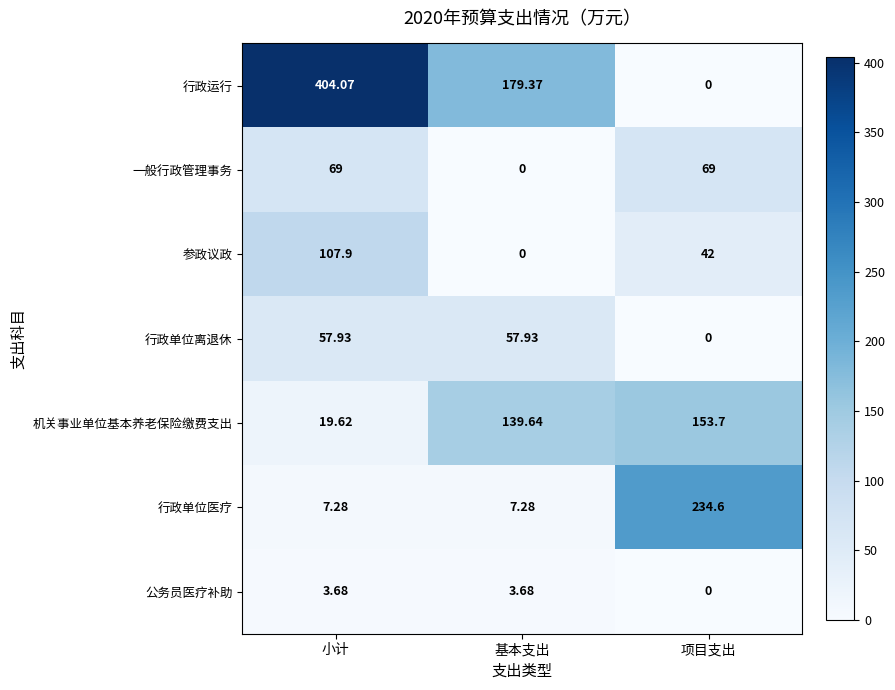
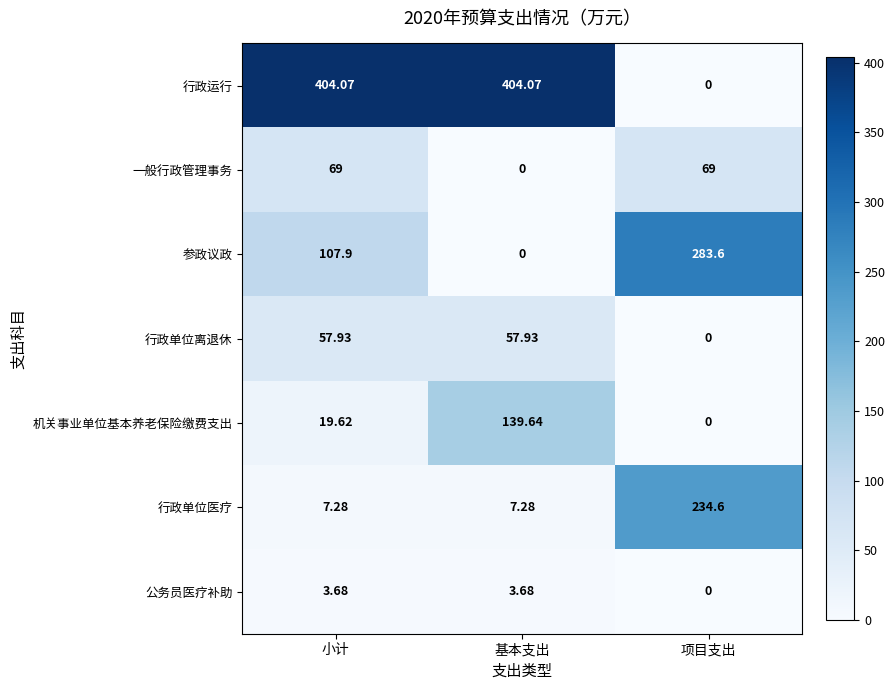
  {
    "行政运行": {
      "小计": 404.07,
-     "基本支出": 179.37,
+     "基本支出": 404.07,
      "项目支出": 0
    },
    "一般行政管理事务": {
      "小计": 69,
      "基本支出": 0,
      "项目支出": 69
    },
    "参政议政": {
      "小计": 107.9,
      "基本支出": 0,
-     "项目支出": 42
+     "项目支出": 283.6
    },
    "行政单位离退休": {
      "小计": 57.93,
      "基本支出": 57.93,
      "项目支出": 0
    },
    "机关事业单位基本养老保险缴费支出": {
      "小计": 19.62,
      "基本支出": 139.64,
-     "项目支出": 153.7
+     "项目支出": 0
    },
    "行政单位医疗": {
      "小计": 7.28,
      "基本支出": 7.28,
      "项目支出": 234.6
    },
    "公务员医疗补助": {
      "小计": 3.68,
      "基本支出": 3.68,
      "项目支出": 0
    }
  }
